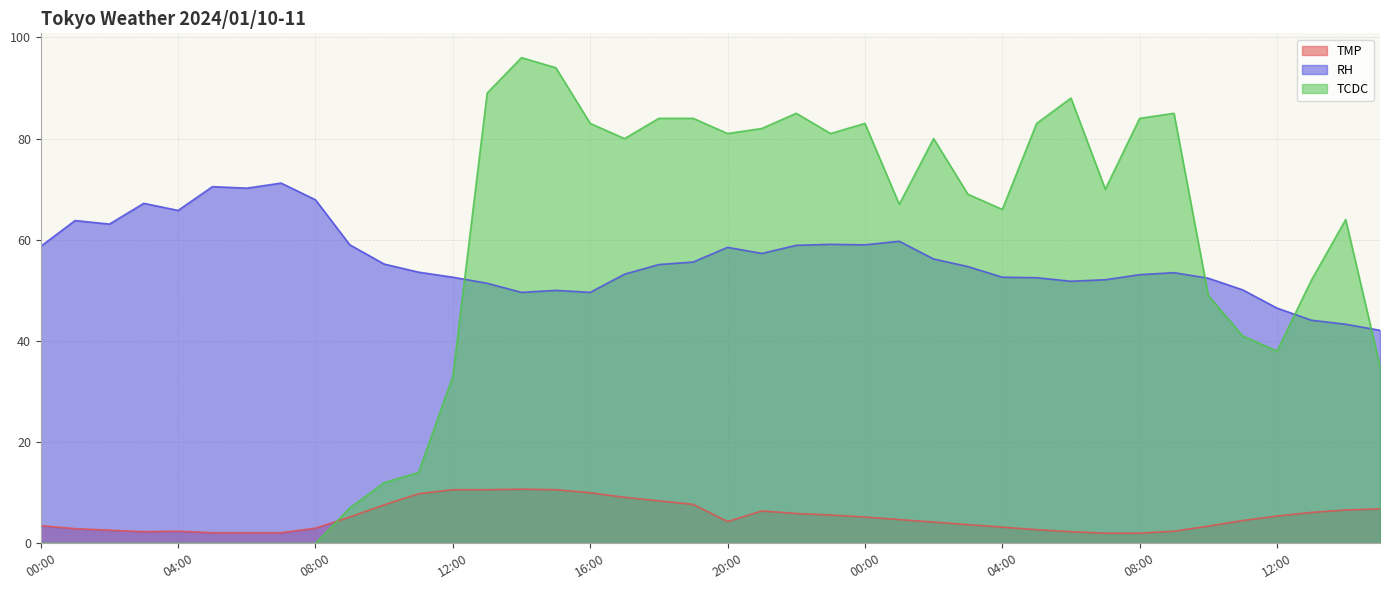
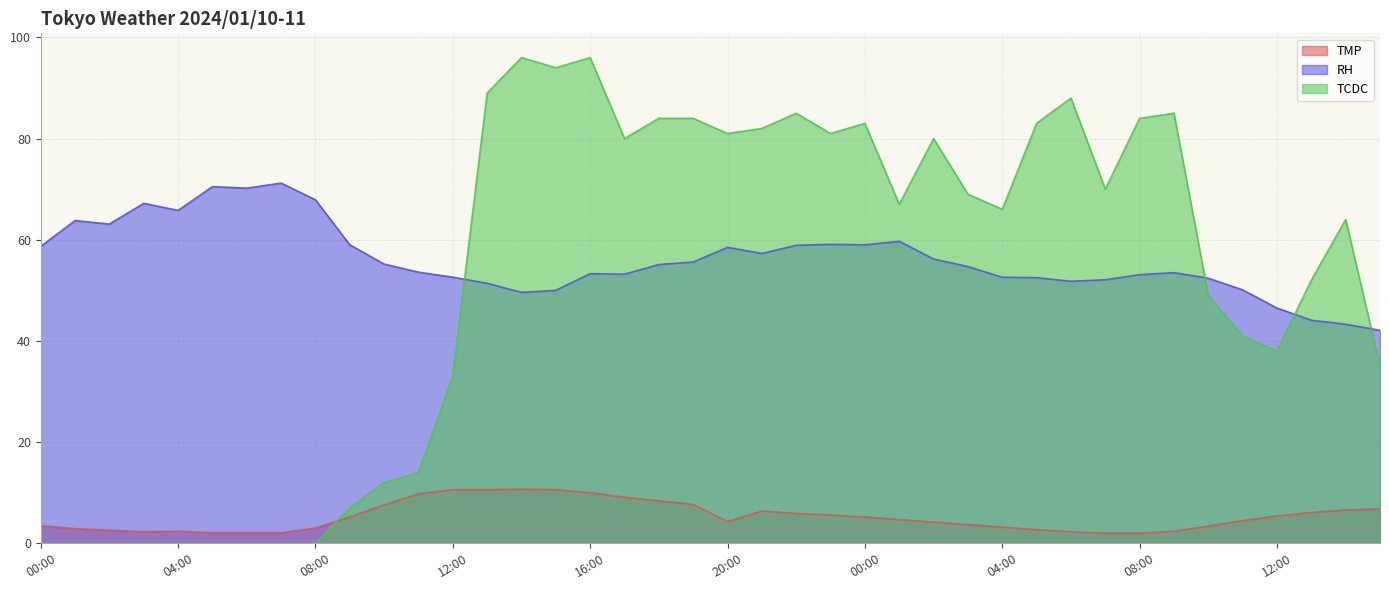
  {
    "TMP": {
      "16:00": 10,
      "20:00": 4
    },
    "RH": {
-     "16:00": 50,
+     "16:00": 53,
      "20:00": 59
    },
    "TCDC": {
-     "16:00": 83,
+     "16:00": 96,
      "20:00": 81
    }
  }
